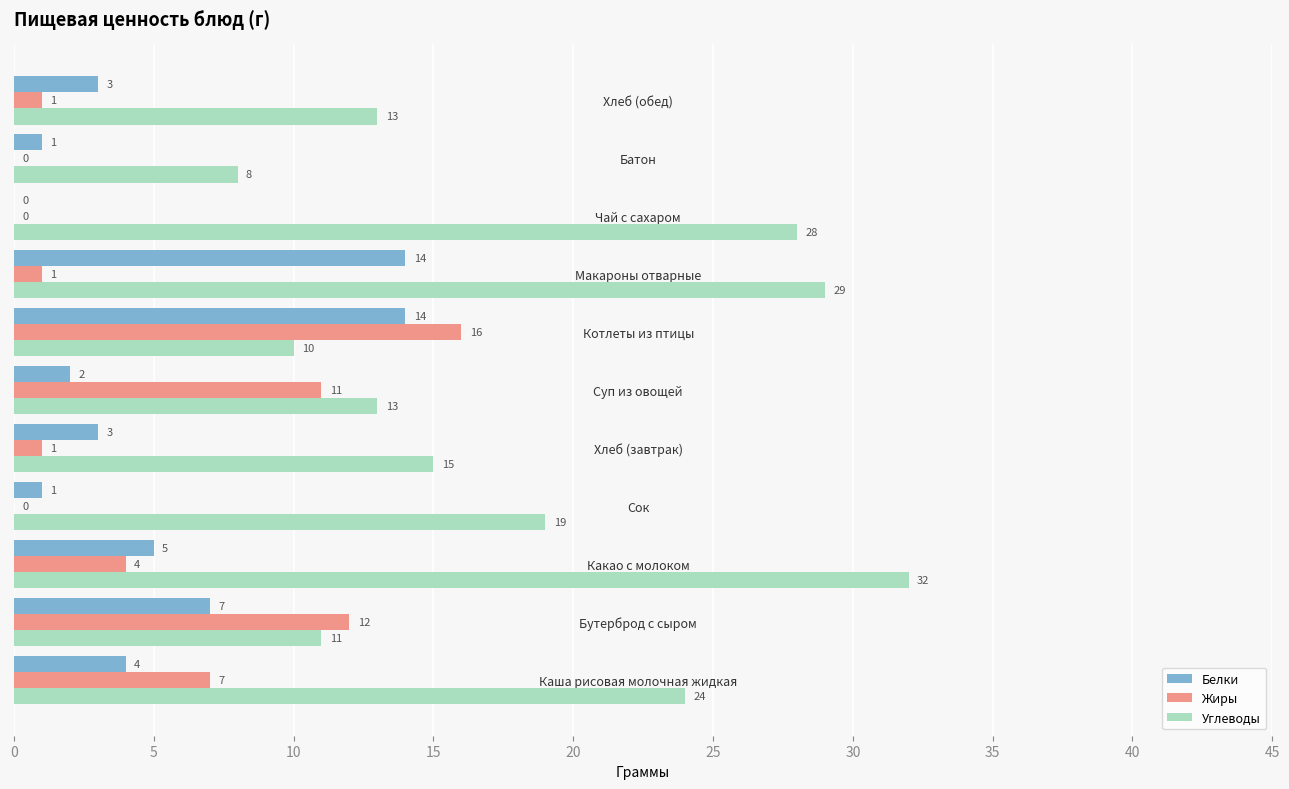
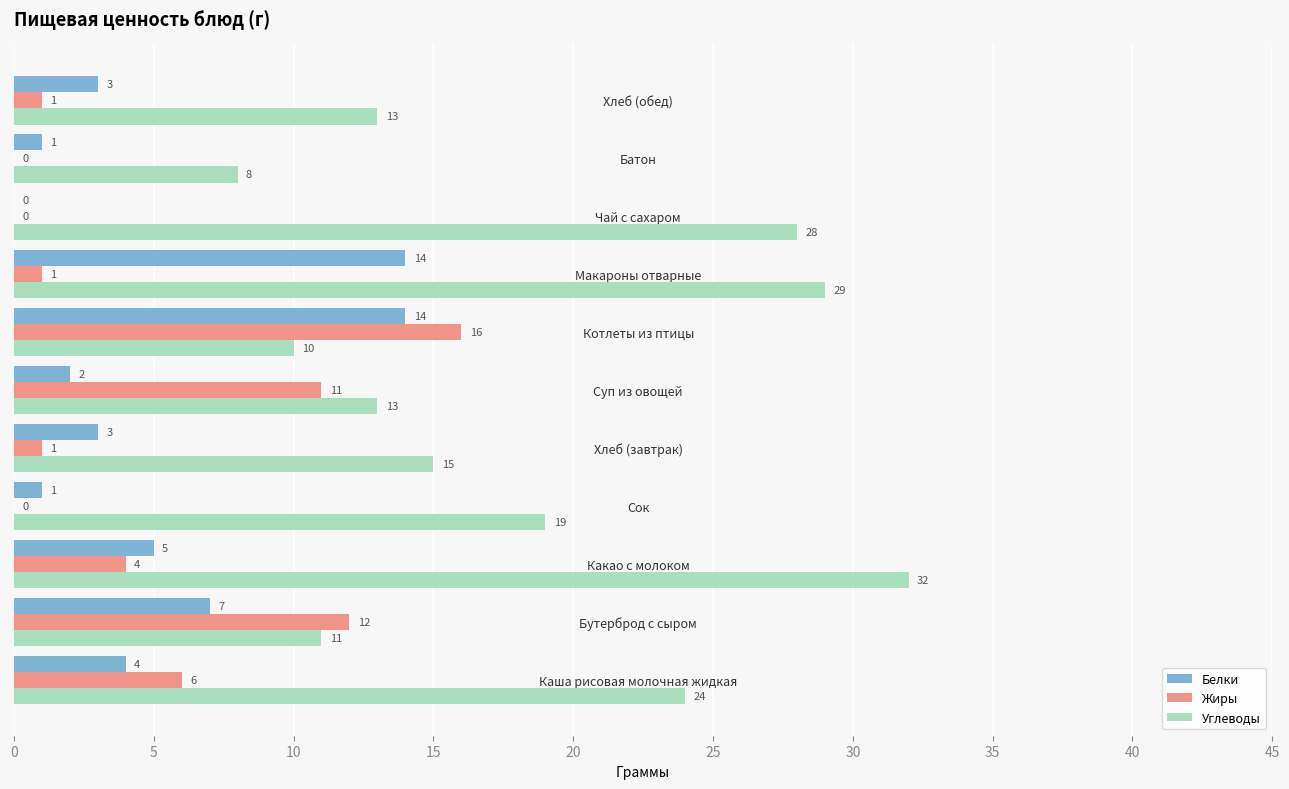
  {
    "Белки": {
      "Хлеб (обед)": 3,
      "Батон": 1,
      "Чай с сахаром": 0,
      "Макароны отварные": 14,
      "Котлеты из птицы": 14,
      "Суп из овощей": 2,
      "Хлеб (завтрак)": 3,
      "Сок": 1,
      "Какао с молоком": 5,
      "Бутерброд с сыром": 7,
      "Каша рисовая молочная жидкая": 4
    },
    "Жиры": {
      "Хлеб (обед)": 1,
      "Батон": 0,
      "Чай с сахаром": 0,
      "Макароны отварные": 1,
      "Котлеты из птицы": 16,
      "Суп из овощей": 11,
      "Хлеб (завтрак)": 1,
      "Сок": 0,
      "Какао с молоком": 4,
      "Бутерброд с сыром": 12,
-     "Каша рисовая молочная жидкая": 7
+     "Каша рисовая молочная жидкая": 6
    },
    "Углеводы": {
      "Хлеб (обед)": 13,
      "Батон": 8,
      "Чай с сахаром": 28,
      "Макароны отварные": 29,
      "Котлеты из птицы": 10,
      "Суп из овощей": 13,
      "Хлеб (завтрак)": 15,
      "Сок": 19,
      "Какао с молоком": 32,
      "Бутерброд с сыром": 11,
      "Каша рисовая молочная жидкая": 24
    }
  }
